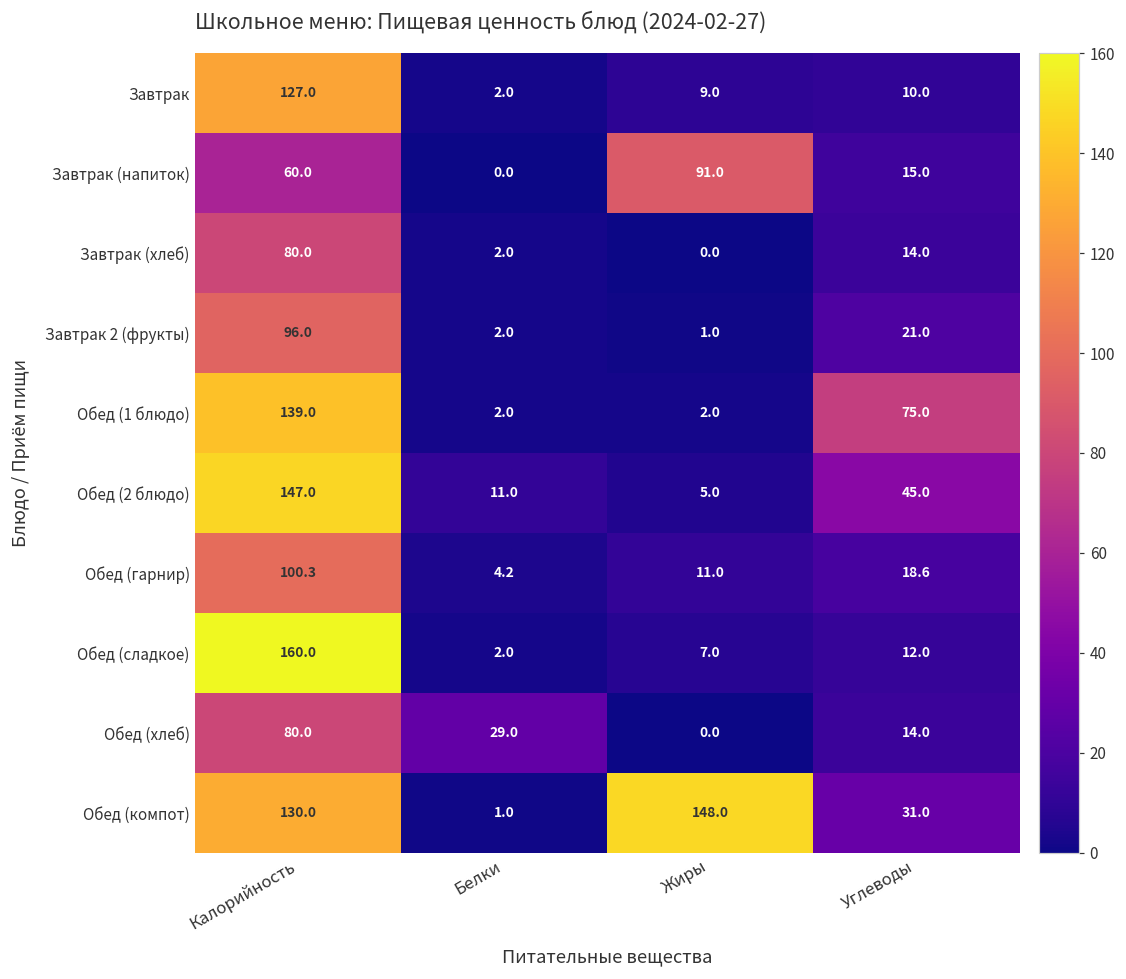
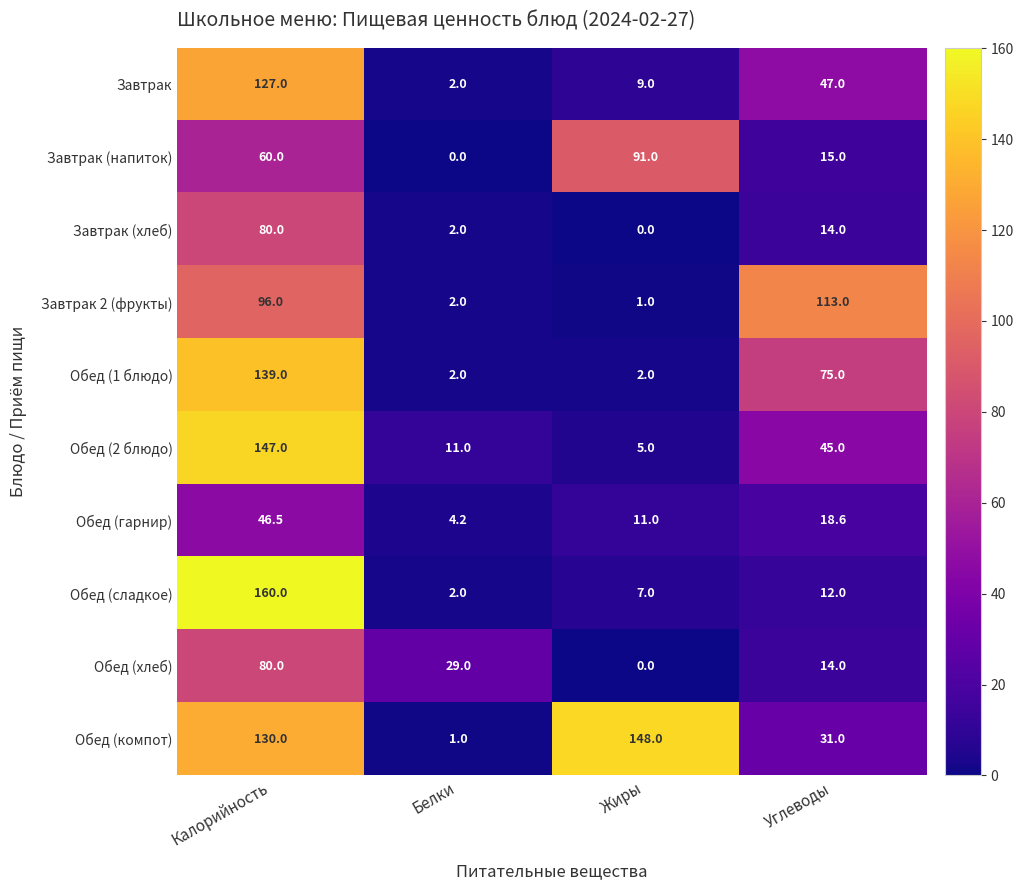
  {
    "Завтрак": {
      "Калорийность": 127.0,
      "Белки": 2.0,
      "Жиры": 9.0,
-     "Углеводы": 10.0
+     "Углеводы": 47.0
    },
    "Завтрак (напиток)": {
      "Калорийность": 60.0,
      "Белки": 0.0,
      "Жиры": 91.0,
      "Углеводы": 15.0
    },
    "Завтрак (хлеб)": {
      "Калорийность": 80.0,
      "Белки": 2.0,
      "Жиры": 0.0,
      "Углеводы": 14.0
    },
    "Завтрак 2 (фрукты)": {
      "Калорийность": 96.0,
      "Белки": 2.0,
      "Жиры": 1.0,
-     "Углеводы": 21.0
+     "Углеводы": 113.0
    },
    "Обед (1 блюдо)": {
      "Калорийность": 139.0,
      "Белки": 2.0,
      "Жиры": 2.0,
      "Углеводы": 75.0
    },
    "Обед (2 блюдо)": {
      "Калорийность": 147.0,
      "Белки": 11.0,
      "Жиры": 5.0,
      "Углеводы": 45.0
    },
    "Обед (гарнир)": {
-     "Калорийность": 100.3,
+     "Калорийность": 46.5,
      "Белки": 4.2,
      "Жиры": 11.0,
      "Углеводы": 18.6
    },
    "Обед (сладкое)": {
      "Калорийность": 160.0,
      "Белки": 2.0,
      "Жиры": 7.0,
      "Углеводы": 12.0
    },
    "Обед (хлеб)": {
      "Калорийность": 80.0,
      "Белки": 29.0,
      "Жиры": 0.0,
      "Углеводы": 14.0
    },
    "Обед (компот)": {
      "Калорийность": 130.0,
      "Белки": 1.0,
      "Жиры": 148.0,
      "Углеводы": 31.0
    }
  }
